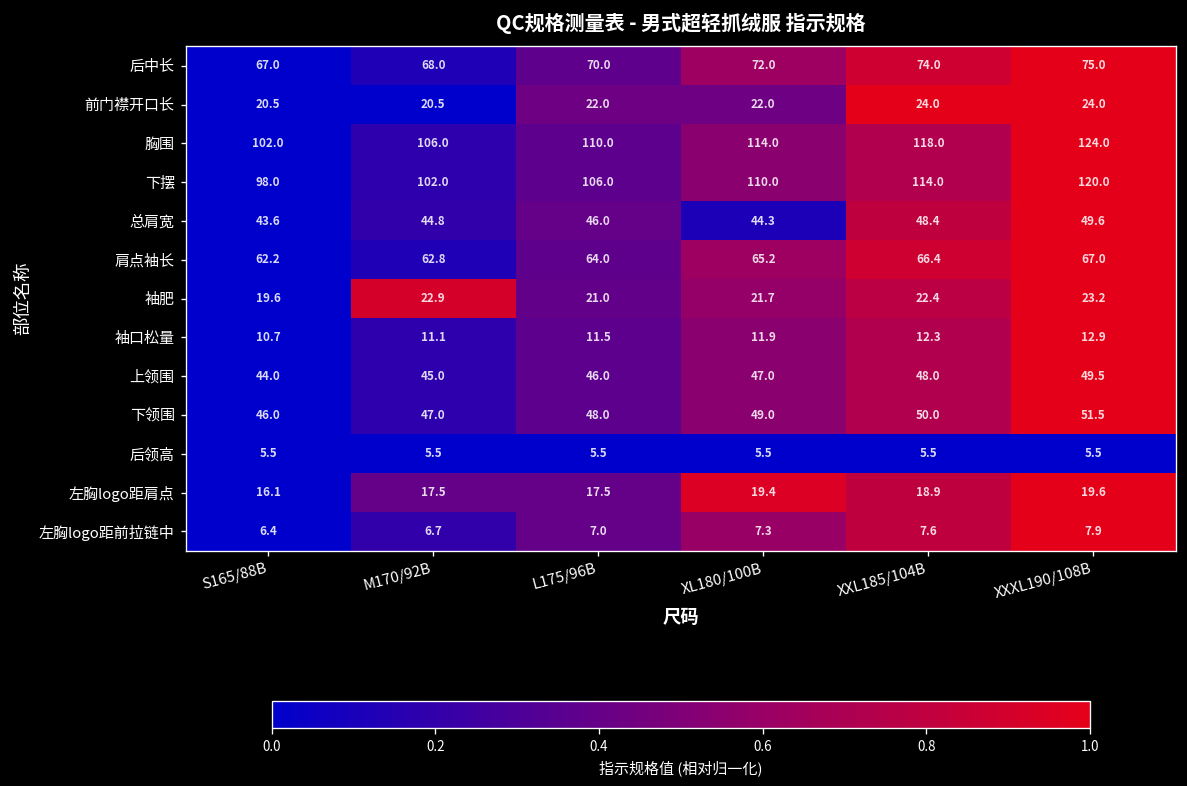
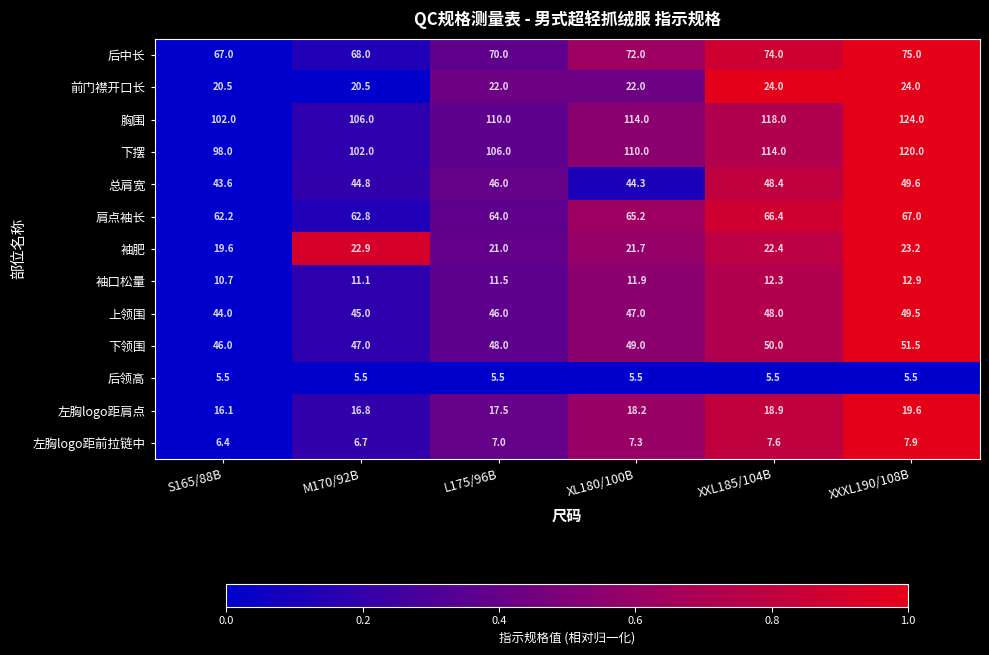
  {
    "后中长": {
      "S165/88B": 67.0,
      "M170/92B": 68.0,
      "L175/96B": 70.0,
      "XL180/100B": 72.0,
      "XXL185/104B": 74.0,
      "XXXL190/108B": 75.0
    },
    "前门襟开口长": {
      "S165/88B": 20.5,
      "M170/92B": 20.5,
      "L175/96B": 22.0,
      "XL180/100B": 22.0,
      "XXL185/104B": 24.0,
      "XXXL190/108B": 24.0
    },
    "胸围": {
      "S165/88B": 102.0,
      "M170/92B": 106.0,
      "L175/96B": 110.0,
      "XL180/100B": 114.0,
      "XXL185/104B": 118.0,
      "XXXL190/108B": 124.0
    },
    "下摆": {
      "S165/88B": 98.0,
      "M170/92B": 102.0,
      "L175/96B": 106.0,
      "XL180/100B": 110.0,
      "XXL185/104B": 114.0,
      "XXXL190/108B": 120.0
    },
    "总肩宽": {
      "S165/88B": 43.6,
      "M170/92B": 44.8,
      "L175/96B": 46.0,
      "XL180/100B": 44.3,
      "XXL185/104B": 48.4,
      "XXXL190/108B": 49.6
    },
    "肩点袖长": {
      "S165/88B": 62.2,
      "M170/92B": 62.8,
      "L175/96B": 64.0,
      "XL180/100B": 65.2,
      "XXL185/104B": 66.4,
      "XXXL190/108B": 67.0
    },
    "袖肥": {
      "S165/88B": 19.6,
      "M170/92B": 22.9,
      "L175/96B": 21.0,
      "XL180/100B": 21.7,
      "XXL185/104B": 22.4,
      "XXXL190/108B": 23.2
    },
    "袖口松量": {
      "S165/88B": 10.7,
      "M170/92B": 11.1,
      "L175/96B": 11.5,
      "XL180/100B": 11.9,
      "XXL185/104B": 12.3,
      "XXXL190/108B": 12.9
    },
    "上领围": {
      "S165/88B": 44.0,
      "M170/92B": 45.0,
      "L175/96B": 46.0,
      "XL180/100B": 47.0,
      "XXL185/104B": 48.0,
      "XXXL190/108B": 49.5
    },
    "下领围": {
      "S165/88B": 46.0,
      "M170/92B": 47.0,
      "L175/96B": 48.0,
      "XL180/100B": 49.0,
      "XXL185/104B": 50.0,
      "XXXL190/108B": 51.5
    },
    "后领高": {
      "S165/88B": 5.5,
      "M170/92B": 5.5,
      "L175/96B": 5.5,
      "XL180/100B": 5.5,
      "XXL185/104B": 5.5,
      "XXXL190/108B": 5.5
    },
    "左胸logo距肩点": {
      "S165/88B": 16.1,
-     "M170/92B": 17.5,
+     "M170/92B": 16.8,
      "L175/96B": 17.5,
-     "XL180/100B": 19.4,
+     "XL180/100B": 18.2,
      "XXL185/104B": 18.9,
      "XXXL190/108B": 19.6
    },
    "左胸logo距前拉链中": {
      "S165/88B": 6.4,
      "M170/92B": 6.7,
      "L175/96B": 7.0,
      "XL180/100B": 7.3,
      "XXL185/104B": 7.6,
      "XXXL190/108B": 7.9
    }
  }
